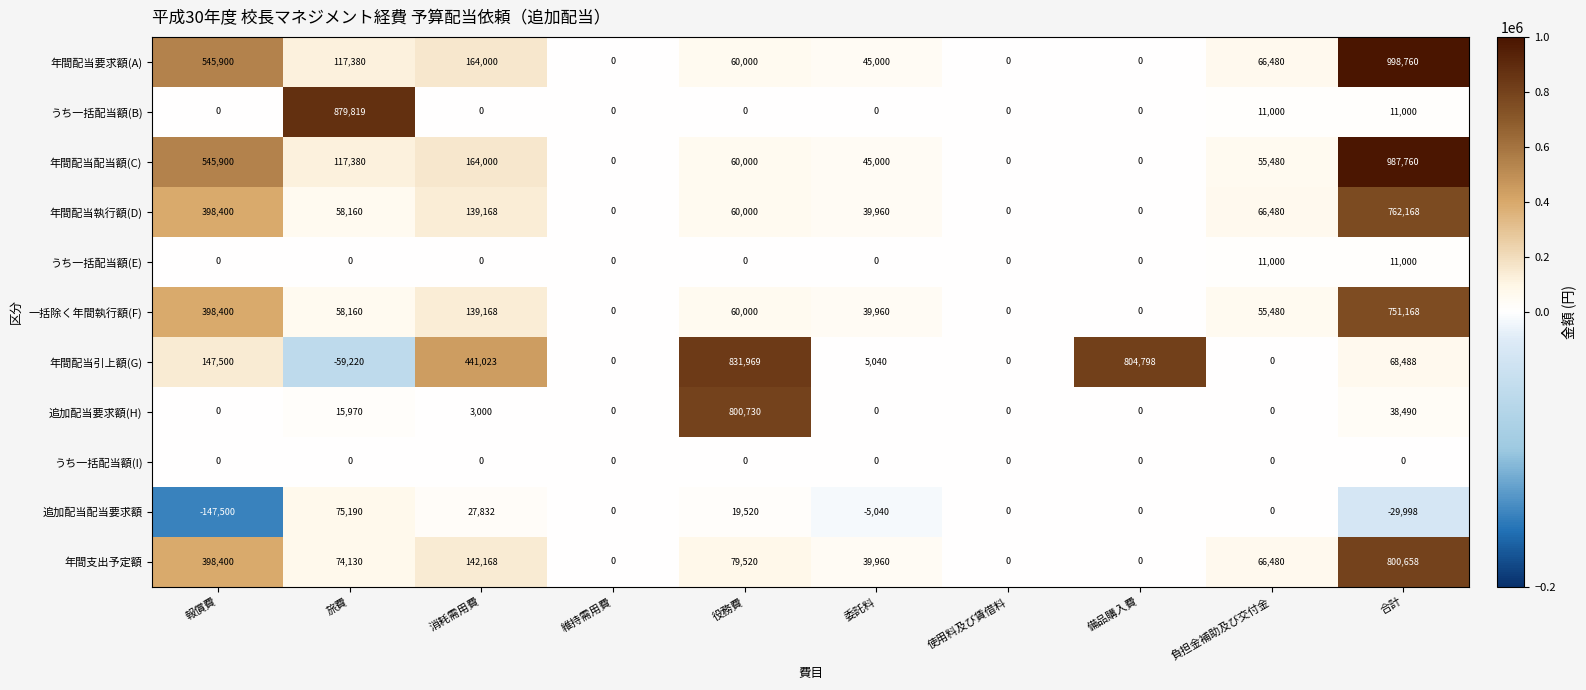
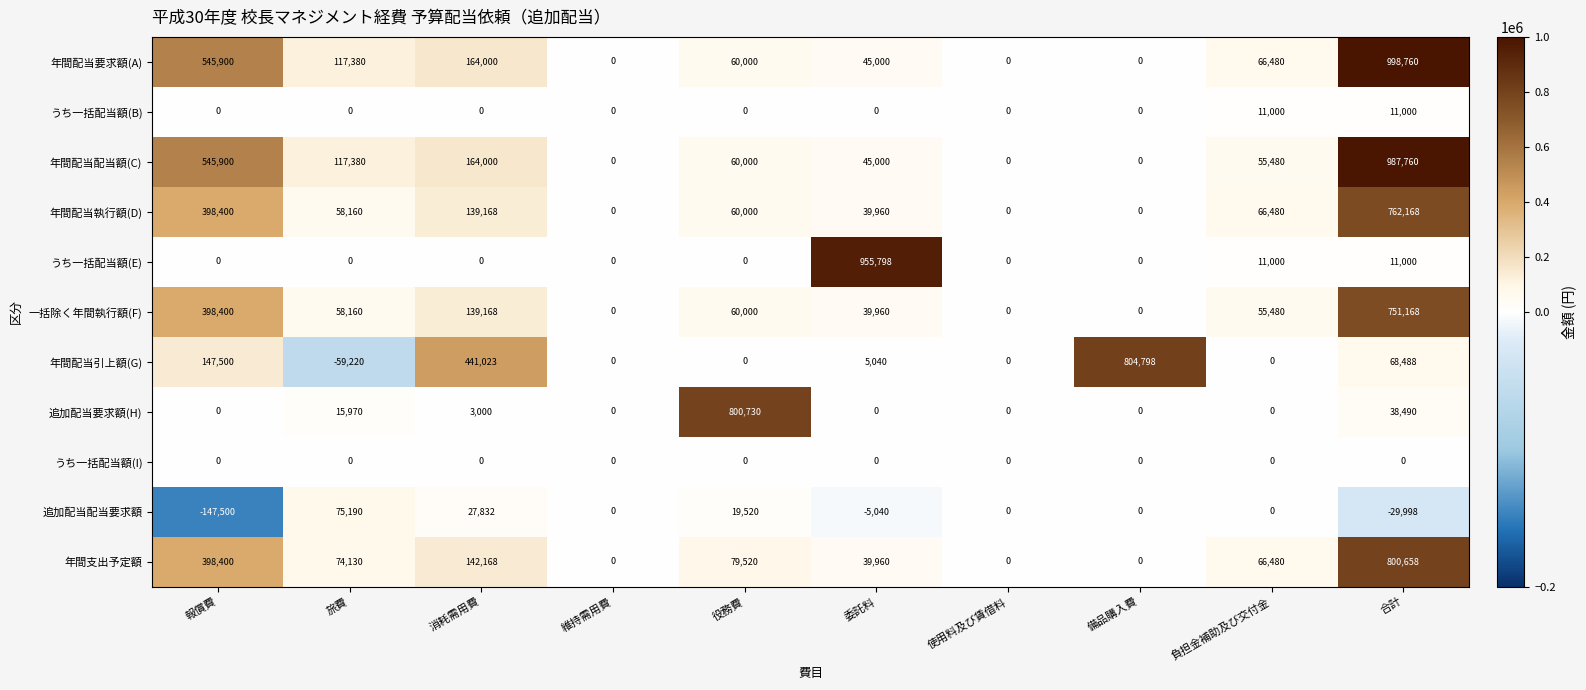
  {
    "年間配当要求額(A)": {
      "報償費": "545,900",
      "旅費": "117,380",
      "消耗需用費": "164,000",
      "維持需用費": "0",
      "役務費": "60,000",
      "委託料": "45,000",
      "使用料及び賃借料": "0",
      "備品購入費": "0",
      "負担金補助及び交付金": "66,480",
      "合計": "998,760"
    },
    "うち一括配当額(B)": {
      "報償費": "0",
-     "旅費": "879,819",
+     "旅費": "0",
      "消耗需用費": "0",
      "維持需用費": "0",
      "役務費": "0",
      "委託料": "0",
      "使用料及び賃借料": "0",
      "備品購入費": "0",
      "負担金補助及び交付金": "11,000",
      "合計": "11,000"
    },
    "年間配当配当額(C)": {
      "報償費": "545,900",
      "旅費": "117,380",
      "消耗需用費": "164,000",
      "維持需用費": "0",
      "役務費": "60,000",
      "委託料": "45,000",
      "使用料及び賃借料": "0",
      "備品購入費": "0",
      "負担金補助及び交付金": "55,480",
      "合計": "987,760"
    },
    "年間配当執行額(D)": {
      "報償費": "398,400",
      "旅費": "58,160",
      "消耗需用費": "139,168",
      "維持需用費": "0",
      "役務費": "60,000",
      "委託料": "39,960",
      "使用料及び賃借料": "0",
      "備品購入費": "0",
      "負担金補助及び交付金": "66,480",
      "合計": "762,168"
    },
    "うち一括配当額(E)": {
      "報償費": "0",
      "旅費": "0",
      "消耗需用費": "0",
      "維持需用費": "0",
      "役務費": "0",
-     "委託料": "0",
+     "委託料": "955,798",
      "使用料及び賃借料": "0",
      "備品購入費": "0",
      "負担金補助及び交付金": "11,000",
      "合計": "11,000"
    },
    "一括除く年間執行額(F)": {
      "報償費": "398,400",
      "旅費": "58,160",
      "消耗需用費": "139,168",
      "維持需用費": "0",
      "役務費": "60,000",
      "委託料": "39,960",
      "使用料及び賃借料": "0",
      "備品購入費": "0",
      "負担金補助及び交付金": "55,480",
      "合計": "751,168"
    },
    "年間配当引上額(G)": {
      "報償費": "147,500",
      "旅費": "-59,220",
      "消耗需用費": "441,023",
      "維持需用費": "0",
-     "役務費": "831,969",
+     "役務費": "0",
      "委託料": "5,040",
      "使用料及び賃借料": "0",
      "備品購入費": "804,798",
      "負担金補助及び交付金": "0",
      "合計": "68,488"
    },
    "追加配当要求額(H)": {
      "報償費": "0",
      "旅費": "15,970",
      "消耗需用費": "3,000",
      "維持需用費": "0",
      "役務費": "800,730",
      "委託料": "0",
      "使用料及び賃借料": "0",
      "備品購入費": "0",
      "負担金補助及び交付金": "0",
      "合計": "38,490"
    },
    "うち一括配当額(I)": {
      "報償費": "0",
      "旅費": "0",
      "消耗需用費": "0",
      "維持需用費": "0",
      "役務費": "0",
      "委託料": "0",
      "使用料及び賃借料": "0",
      "備品購入費": "0",
      "負担金補助及び交付金": "0",
      "合計": "0"
    },
    "追加配当配当要求額": {
      "報償費": "-147,500",
      "旅費": "75,190",
      "消耗需用費": "27,832",
      "維持需用費": "0",
      "役務費": "19,520",
      "委託料": "-5,040",
      "使用料及び賃借料": "0",
      "備品購入費": "0",
      "負担金補助及び交付金": "0",
      "合計": "-29,998"
    },
    "年間支出予定額": {
      "報償費": "398,400",
      "旅費": "74,130",
      "消耗需用費": "142,168",
      "維持需用費": "0",
      "役務費": "79,520",
      "委託料": "39,960",
      "使用料及び賃借料": "0",
      "備品購入費": "0",
      "負担金補助及び交付金": "66,480",
      "合計": "800,658"
    }
  }
